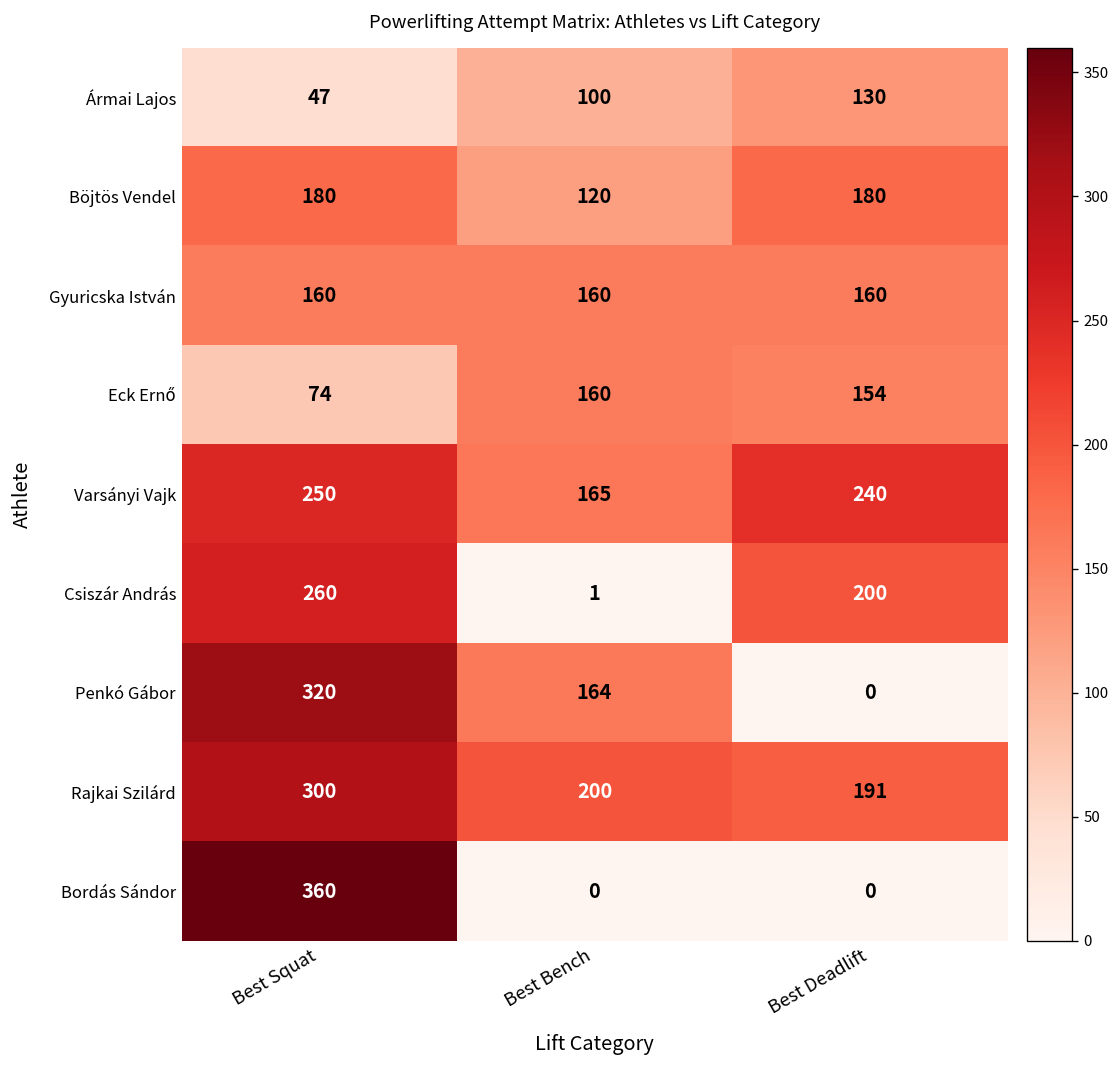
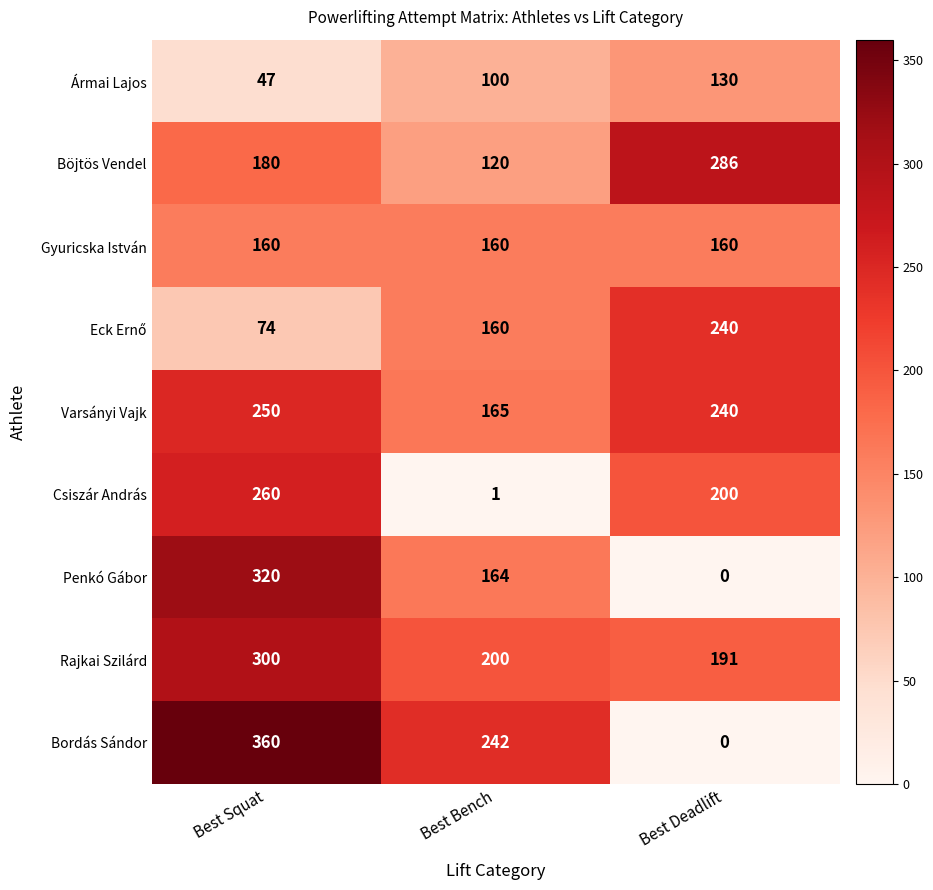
  {
    "Ármai Lajos": {
      "Best Squat": 47,
      "Best Bench": 100,
      "Best Deadlift": 130
    },
    "Böjtös Vendel": {
      "Best Squat": 180,
      "Best Bench": 120,
-     "Best Deadlift": 180
+     "Best Deadlift": 286
    },
    "Gyuricska István": {
      "Best Squat": 160,
      "Best Bench": 160,
      "Best Deadlift": 160
    },
    "Eck Ernő": {
      "Best Squat": 74,
      "Best Bench": 160,
-     "Best Deadlift": 154
+     "Best Deadlift": 240
    },
    "Varsányi Vajk": {
      "Best Squat": 250,
      "Best Bench": 165,
      "Best Deadlift": 240
    },
    "Csiszár András": {
      "Best Squat": 260,
      "Best Bench": 1,
      "Best Deadlift": 200
    },
    "Penkó Gábor": {
      "Best Squat": 320,
      "Best Bench": 164,
      "Best Deadlift": 0
    },
    "Rajkai Szilárd": {
      "Best Squat": 300,
      "Best Bench": 200,
      "Best Deadlift": 191
    },
    "Bordás Sándor": {
      "Best Squat": 360,
-     "Best Bench": 0,
+     "Best Bench": 242,
      "Best Deadlift": 0
    }
  }
